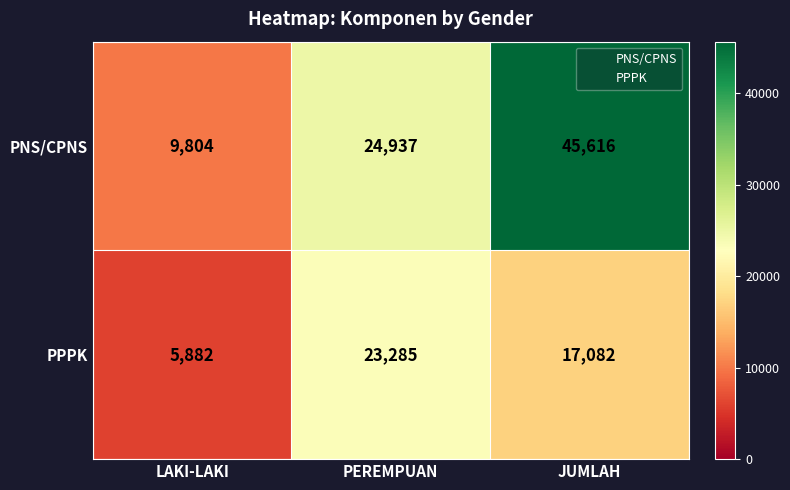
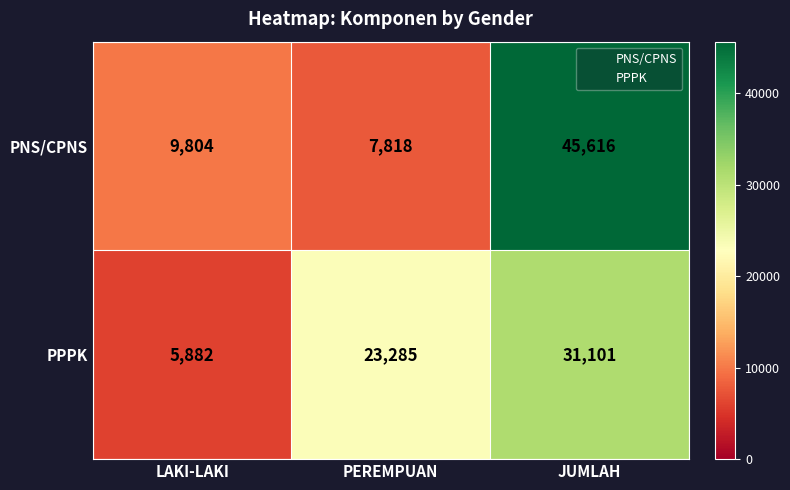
  {
    "PNS/CPNS": {
      "LAKI-LAKI": "9,804",
-     "PEREMPUAN": "24,937",
+     "PEREMPUAN": "7,818",
      "JUMLAH": "45,616"
    },
    "PPPK": {
      "LAKI-LAKI": "5,882",
      "PEREMPUAN": "23,285",
-     "JUMLAH": "17,082"
+     "JUMLAH": "31,101"
    }
  }
